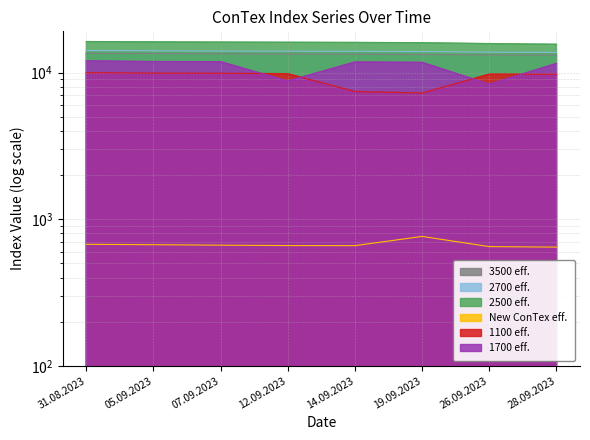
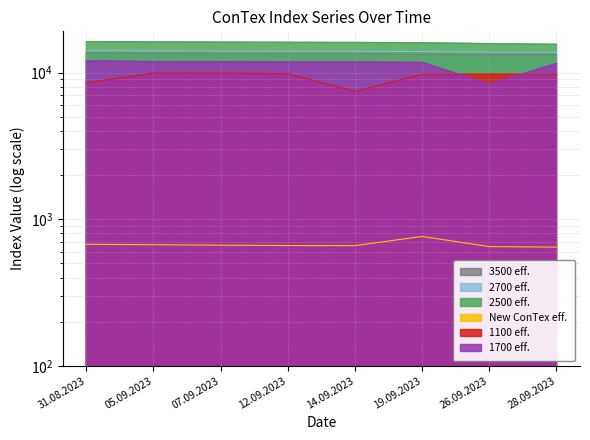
  {
    "3500 eff.": {
      "31.08.2023": 14000,
      "05.09.2023": 14000,
      "07.09.2023": 13000,
      "12.09.2023": 13000,
      "14.09.2023": 13000,
      "19.09.2023": 13000,
      "26.09.2023": 13000,
      "28.09.2023": 13000
    },
    "2700 eff.": {
      "31.08.2023": 14000,
      "05.09.2023": 14000,
      "07.09.2023": 14000,
      "12.09.2023": 14000,
      "14.09.2023": 14000,
      "19.09.2023": 14000,
      "26.09.2023": 14000,
      "28.09.2023": 14000
    },
    "2500 eff.": {
      "31.08.2023": 16000,
      "05.09.2023": 16000,
      "07.09.2023": 16000,
      "12.09.2023": 16000,
      "14.09.2023": 16000,
      "19.09.2023": 16000,
      "26.09.2023": 16000,
      "28.09.2023": 16000
    },
    "New ConTex eff.": {
      "31.08.2023": 700,
      "05.09.2023": 700,
      "07.09.2023": 700,
      "12.09.2023": 700,
      "14.09.2023": 700,
      "19.09.2023": 800,
      "26.09.2023": 700,
      "28.09.2023": 600
    },
    "1100 eff.": {
-     "31.08.2023": 10000,
+     "31.08.2023": 9000,
      "05.09.2023": 10000,
      "07.09.2023": 10000,
      "12.09.2023": 10000,
      "14.09.2023": 7000,
-     "19.09.2023": 7000,
+     "19.09.2023": 10000,
      "26.09.2023": 10000,
      "28.09.2023": 10000
    },
    "1700 eff.": {
      "31.08.2023": 12000,
      "05.09.2023": 12000,
      "07.09.2023": 12000,
-     "12.09.2023": 9000,
+     "12.09.2023": 12000,
      "14.09.2023": 12000,
      "19.09.2023": 12000,
      "26.09.2023": 8000,
      "28.09.2023": 12000
    }
  }
